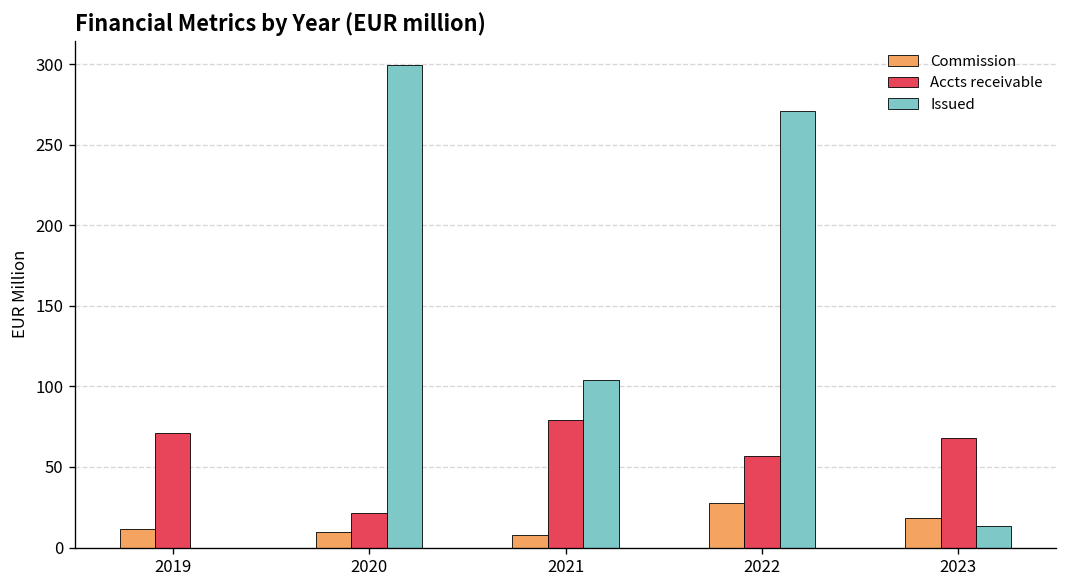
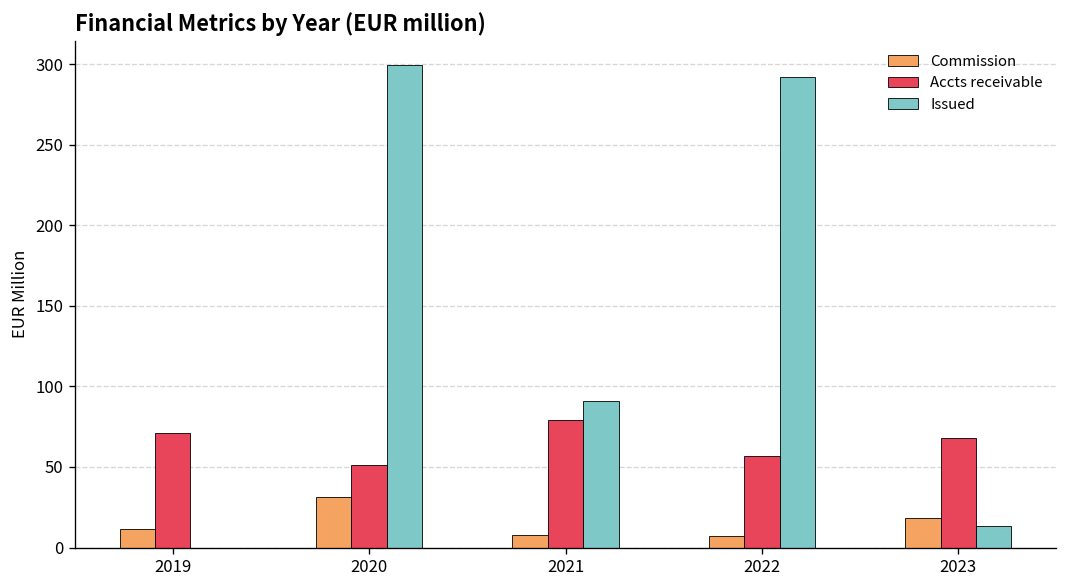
  {
    "Commission": {
      "2019": 11,
-     "2020": 10,
+     "2020": 31,
      "2021": 8,
-     "2022": 28,
+     "2022": 7,
      "2023": 19
    },
    "Accts receivable": {
      "2019": 71,
-     "2020": 21,
+     "2020": 51,
      "2021": 79,
      "2022": 57,
      "2023": 68
    },
    "Issued": {
      "2019": 0,
      "2020": 299,
-     "2021": 104,
-     "2022": 271,
+     "2021": 91,
+     "2022": 292,
      "2023": 13
    }
  }
